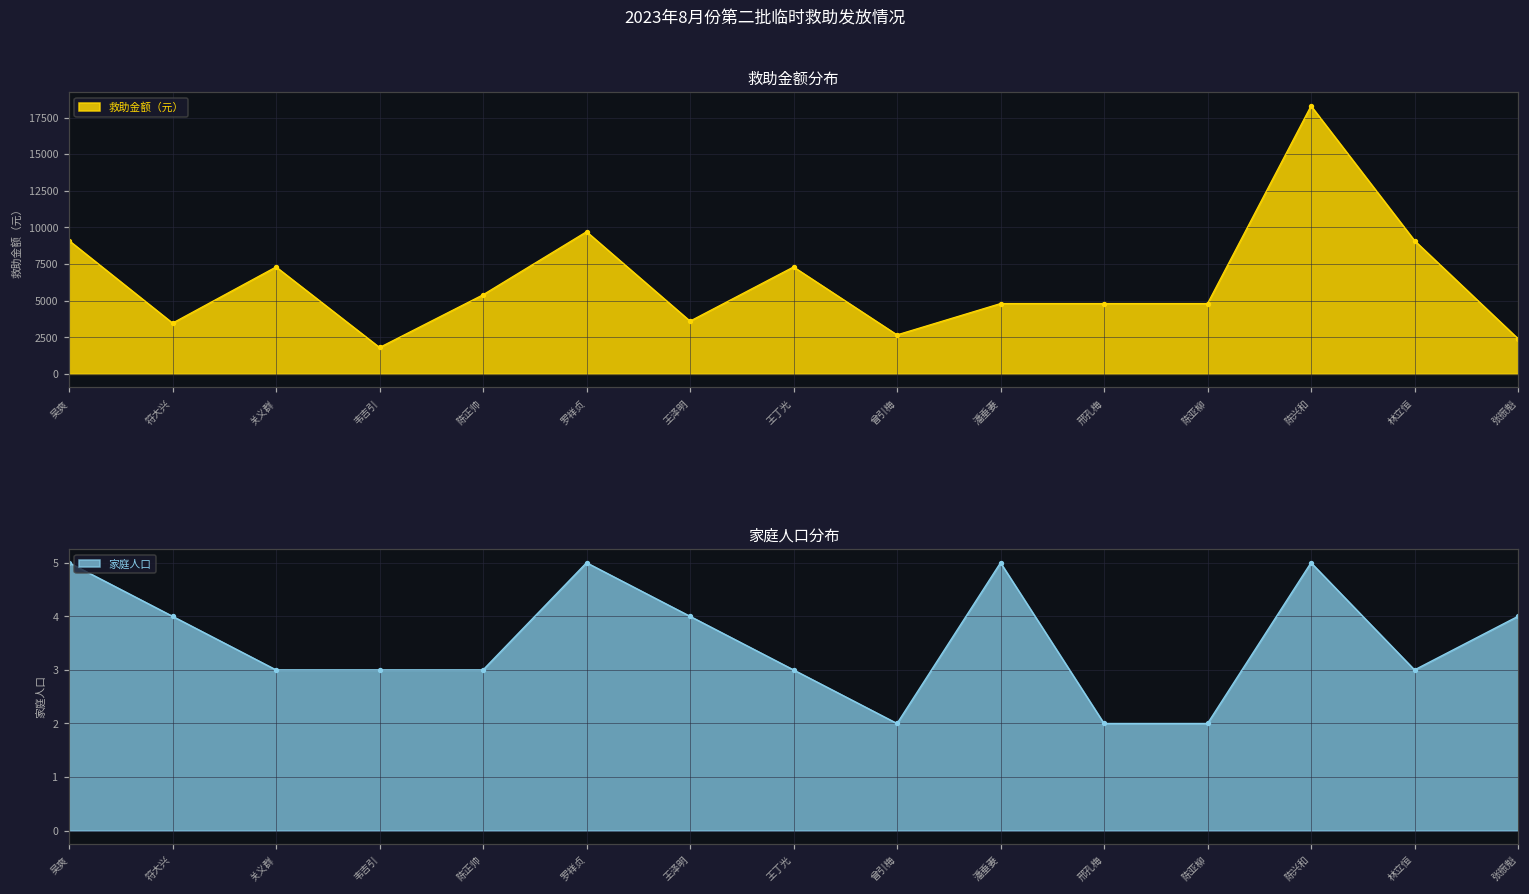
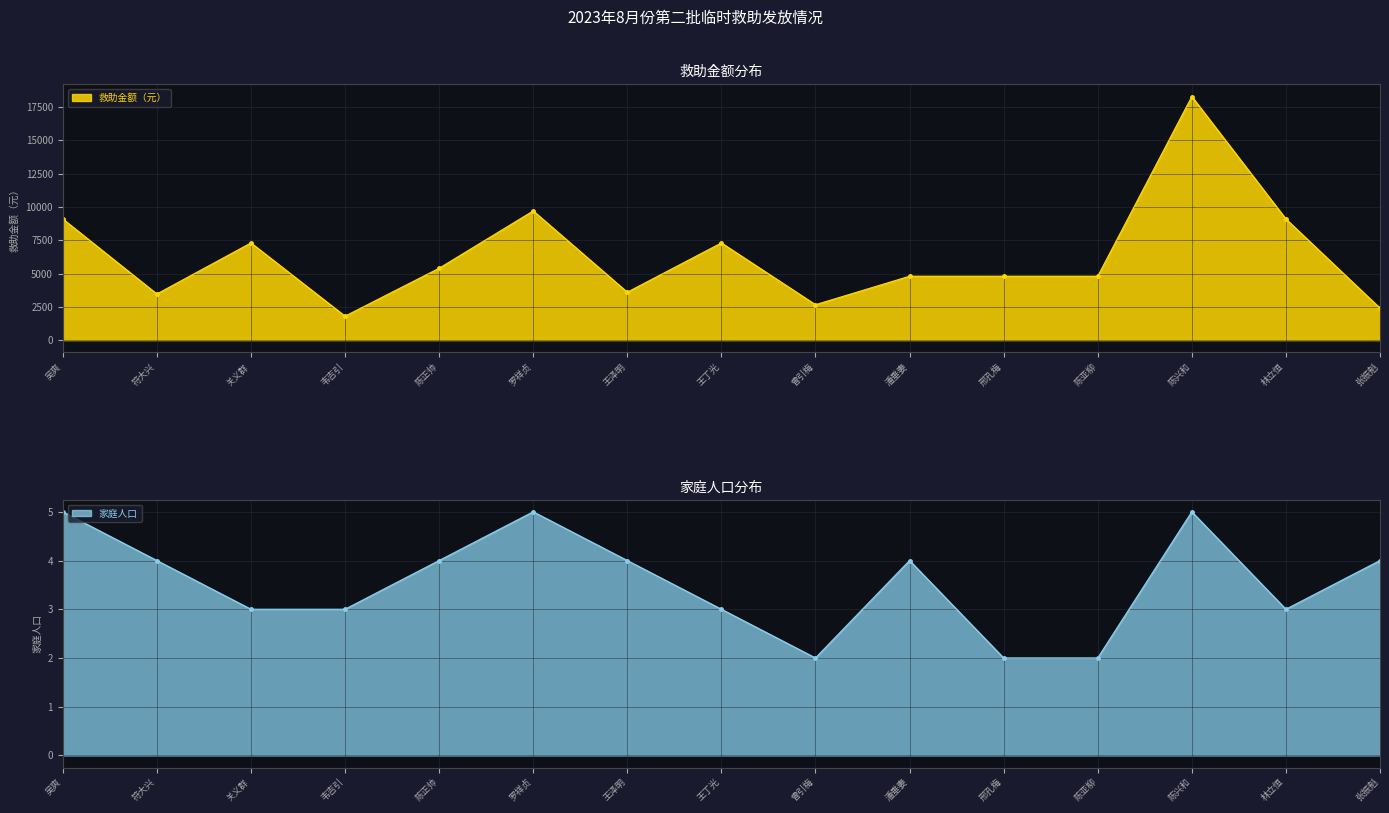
  {
    "救助金额分布": {
      "吴爽": 9100,
      "符大兴": 3500,
      "关义群": 7300,
      "韦吉引": 1800,
      "陈正帅": 5400,
      "罗祥贞": 9700,
      "王泽明": 3600,
      "王丁光": 7300,
      "曾引梅": 2700,
      "潘垂妻": 4800,
      "邢孔梅": 4800,
      "陈亚柳": 4800,
      "陈兴和": 18300,
      "林立恒": 9100,
      "张振魁": 2400
    },
    "家庭人口分布": {
      "吴爽": 5,
      "符大兴": 4,
      "关义群": 3,
      "韦吉引": 3,
-     "陈正帅": 3,
+     "陈正帅": 4,
      "罗祥贞": 5,
      "王泽明": 4,
      "王丁光": 3,
      "曾引梅": 2,
-     "潘垂妻": 5,
+     "潘垂妻": 4,
      "邢孔梅": 2,
      "陈亚柳": 2,
      "陈兴和": 5,
      "林立恒": 3,
      "张振魁": 4
    }
  }
